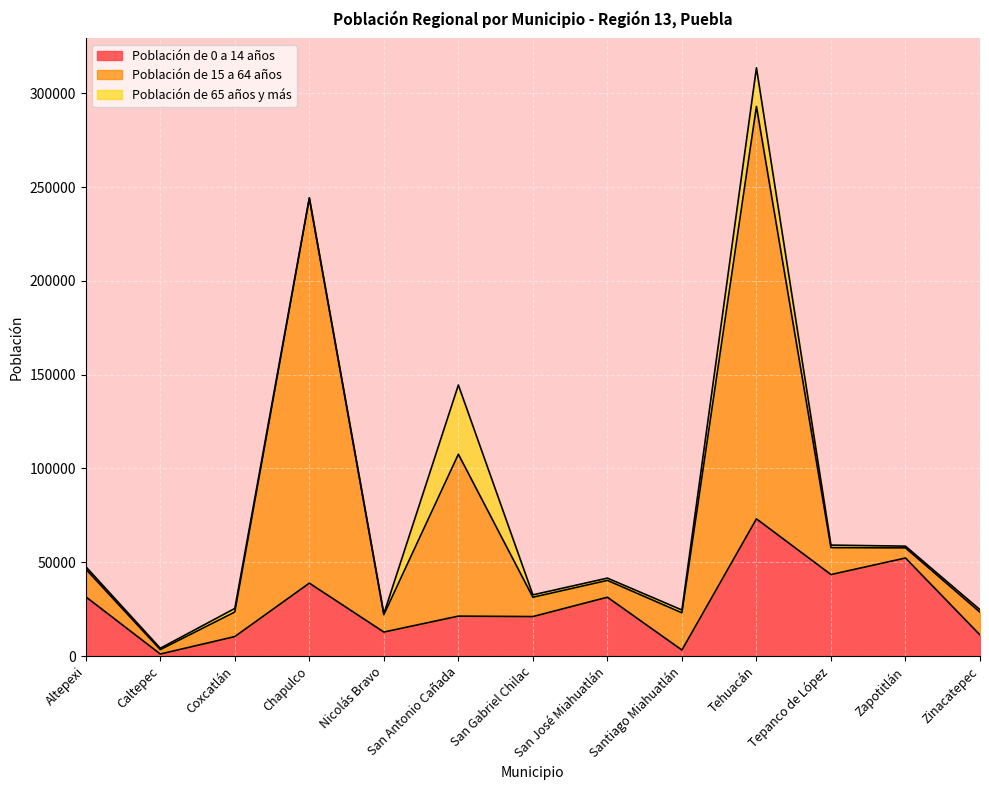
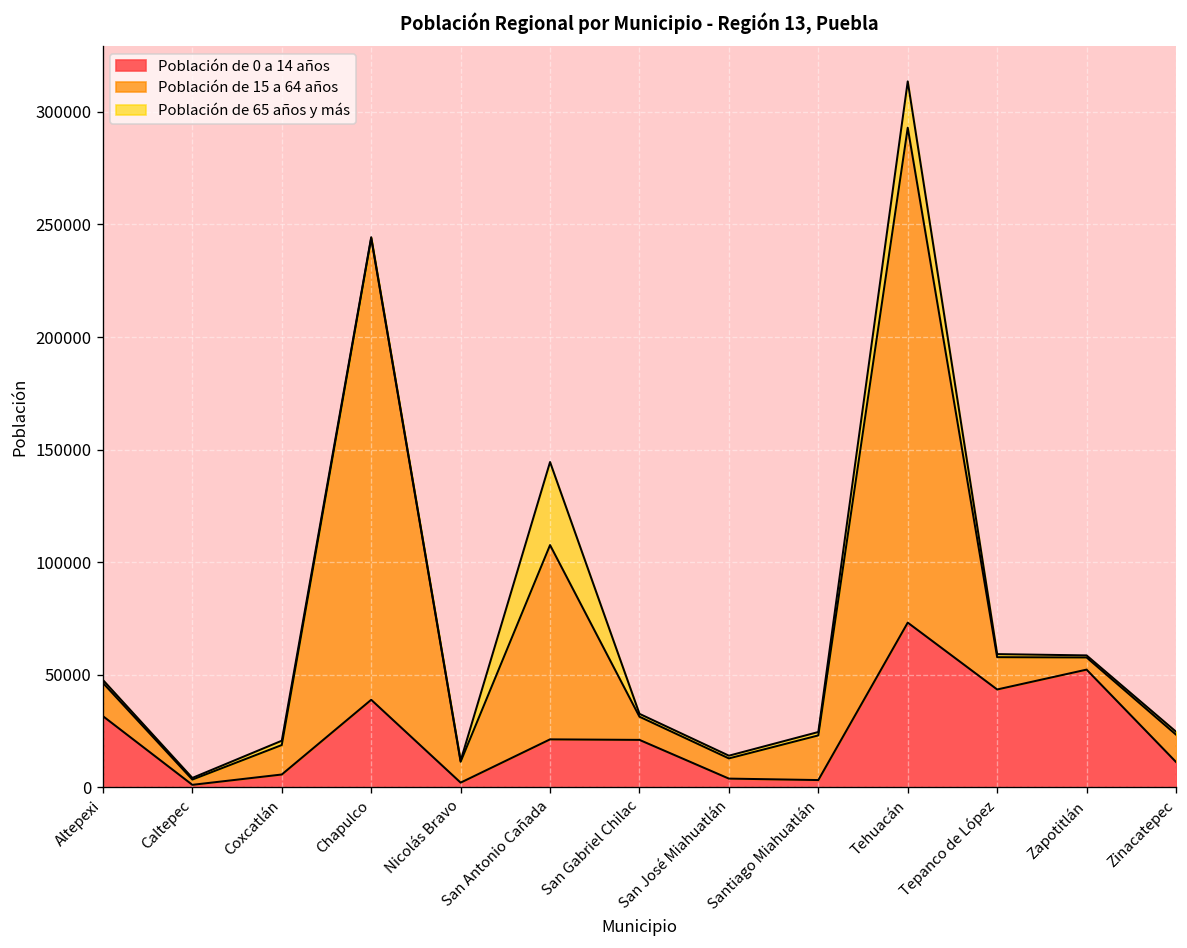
  {
    "Población de 0 a 14 años": {
      "Altepexi": 32000,
      "Caltepec": 1000,
-     "Coxcatlán": 10000,
+     "Coxcatlán": 6000,
      "Chapulco": 39000,
-     "Nicolás Bravo": 13000,
+     "Nicolás Bravo": 2000,
      "San Antonio Cañada": 21000,
      "San Gabriel Chilac": 21000,
-     "San José Miahuatlán": 31000,
+     "San José Miahuatlán": 4000,
      "Santiago Miahuatlán": 3000,
      "Tehuacán": 73000,
      "Tepanco de López": 43000,
      "Zapotitlán": 52000,
      "Zinacatepec": 11000
    },
    "Población de 15 a 64 años": {
      "Coxcatlán": 13000,
      "San Antonio Cañada": 86000,
      "Santiago Miahuatlán": 20000,
      "Tehuacán": 220000
    },
    "Población de 65 años y más": {
      "Coxcatlán": 2000,
      "San Antonio Cañada": 37000,
      "Santiago Miahuatlán": 2000,
      "Tehuacán": 21000
    }
  }
